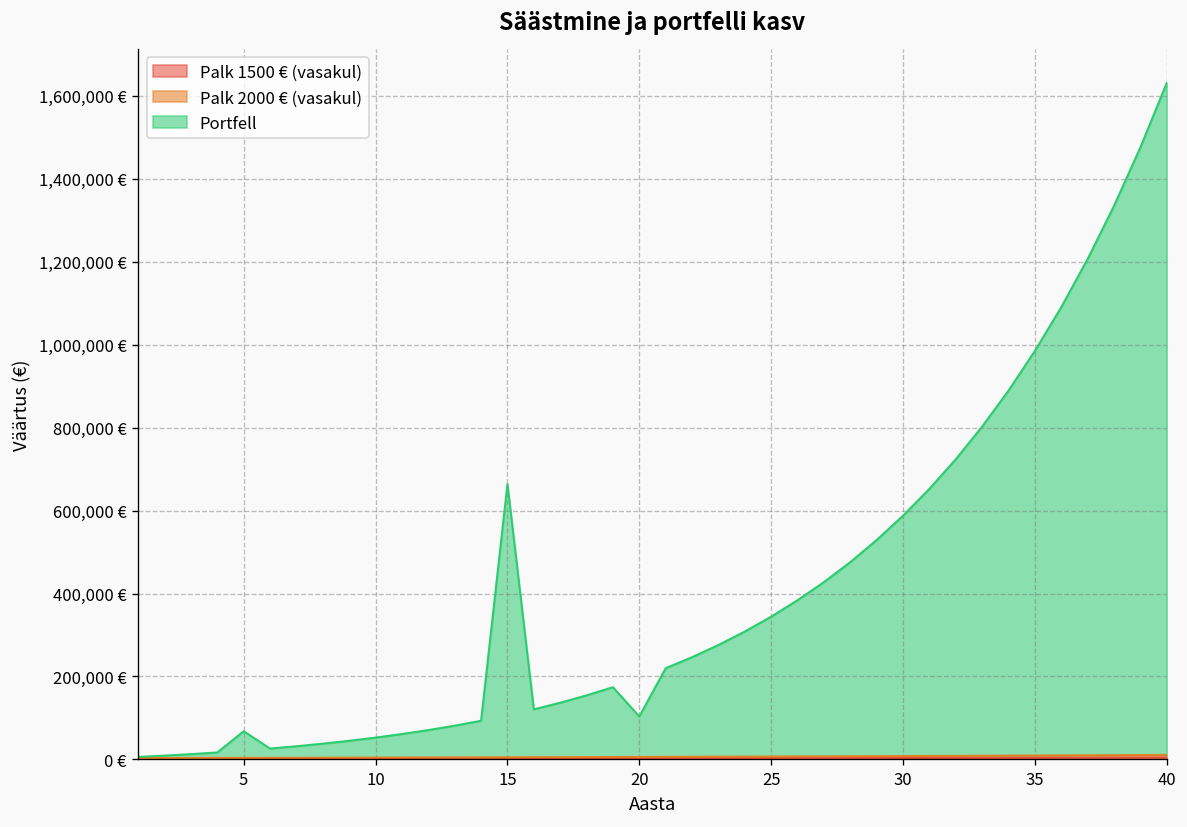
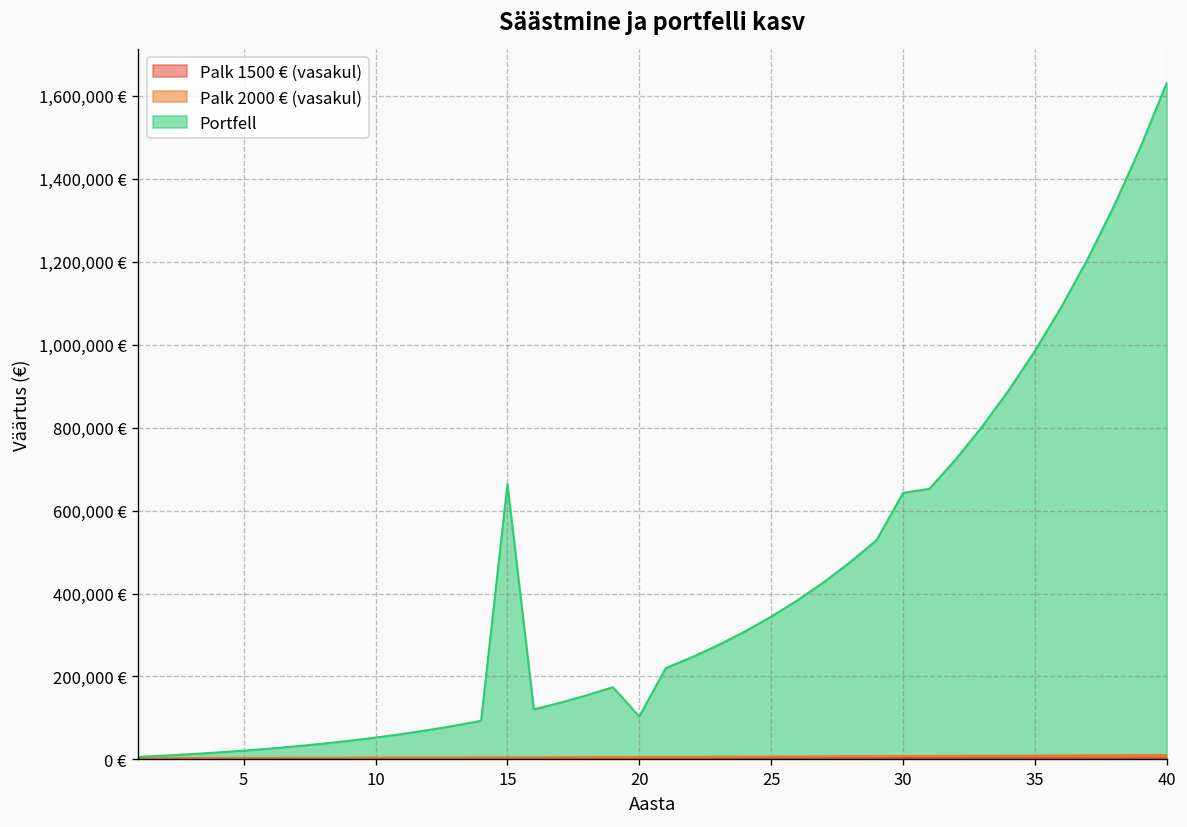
  {
    "Portfell": {
-     "5": "60,000 €",
+     "5": "20,000 €",
      "10": "50,000 €",
      "15": "660,000 €",
      "20": "100,000 €",
      "25": "340,000 €",
-     "30": "580,000 €",
+     "30": "630,000 €",
      "35": "980,000 €",
      "40": "1,620,000 €"
    }
  }
